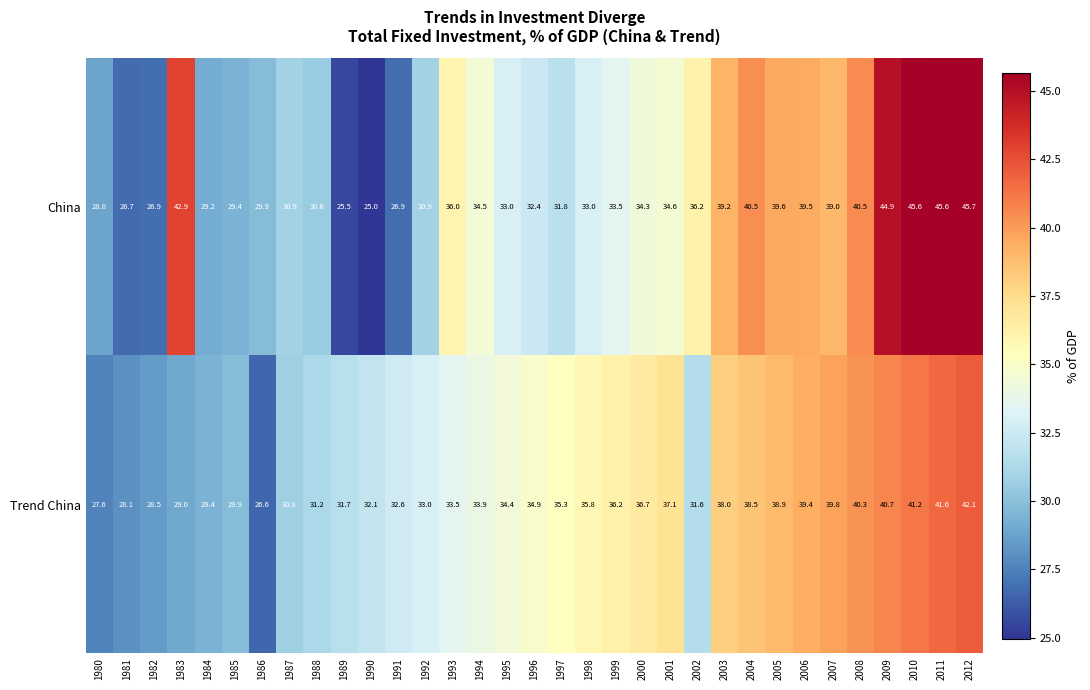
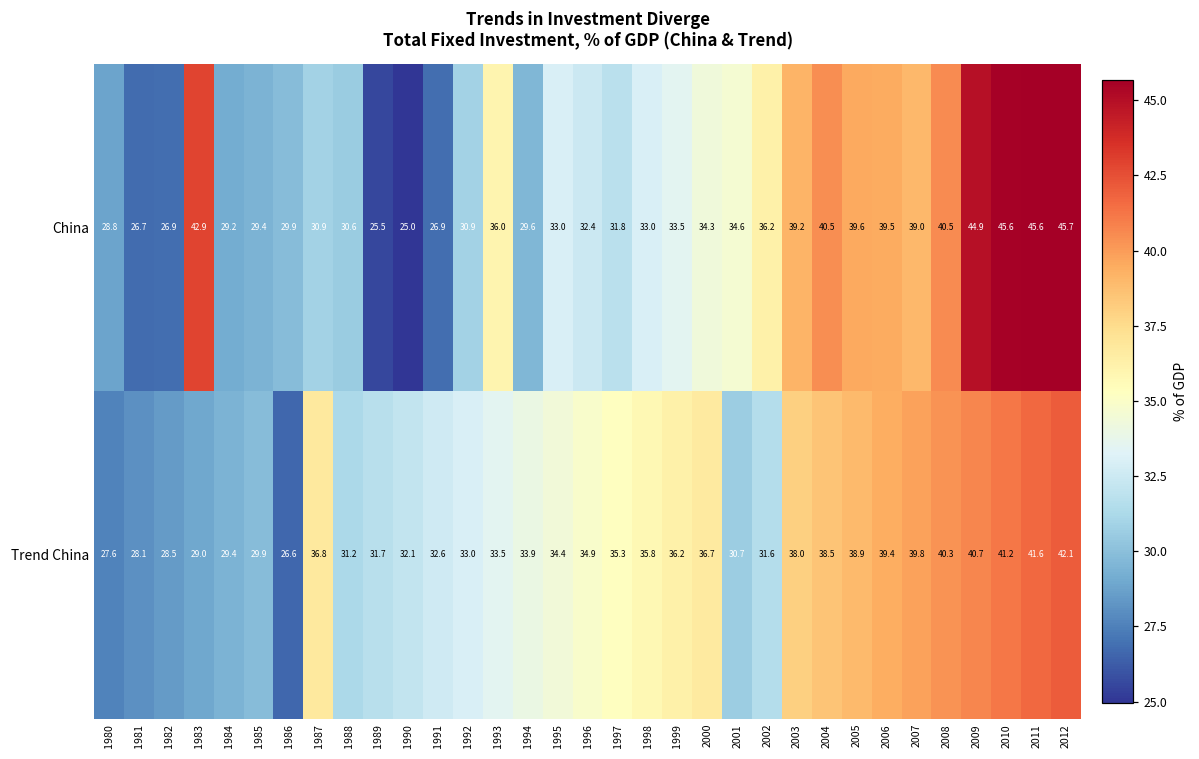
  {
    "China": {
      "1980": 28.8,
      "1981": 26.7,
      "1982": 26.9,
      "1983": 42.9,
      "1984": 29.2,
      "1985": 29.4,
      "1986": 29.9,
      "1987": 30.9,
      "1988": 30.6,
      "1989": 25.5,
      "1990": 25.0,
      "1991": 26.9,
      "1992": 30.9,
      "1993": 36.0,
-     "1994": 34.5,
+     "1994": 29.6,
      "1995": 33.0,
      "1996": 32.4,
      "1997": 31.8,
      "1998": 33.0,
      "1999": 33.5,
      "2000": 34.3,
      "2001": 34.6,
      "2002": 36.2,
      "2003": 39.2,
      "2004": 40.5,
      "2005": 39.6,
      "2006": 39.5,
      "2007": 39.0,
      "2008": 40.5,
      "2009": 44.9,
      "2010": 45.6,
      "2011": 45.6,
      "2012": 45.7
    },
    "Trend China": {
      "1980": 27.6,
      "1981": 28.1,
      "1982": 28.5,
      "1983": 29.0,
      "1984": 29.4,
      "1985": 29.9,
      "1986": 26.6,
-     "1987": 30.8,
+     "1987": 36.8,
      "1988": 31.2,
      "1989": 31.7,
      "1990": 32.1,
      "1991": 32.6,
      "1992": 33.0,
      "1993": 33.5,
      "1994": 33.9,
      "1995": 34.4,
      "1996": 34.9,
      "1997": 35.3,
      "1998": 35.8,
      "1999": 36.2,
      "2000": 36.7,
-     "2001": 37.1,
+     "2001": 30.7,
      "2002": 31.6,
      "2003": 38.0,
      "2004": 38.5,
      "2005": 38.9,
      "2006": 39.4,
      "2007": 39.8,
      "2008": 40.3,
      "2009": 40.7,
      "2010": 41.2,
      "2011": 41.6,
      "2012": 42.1
    }
  }
